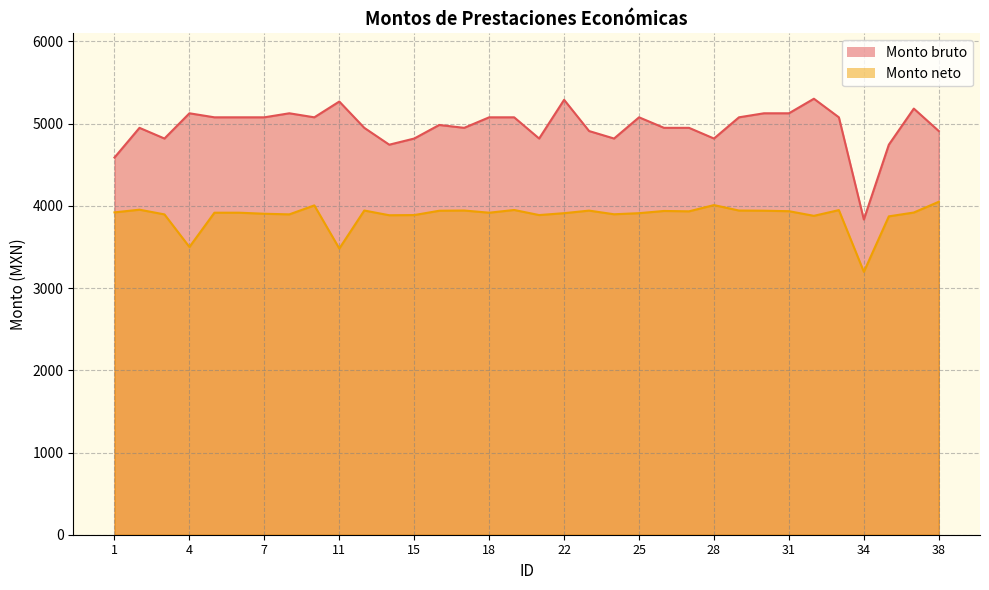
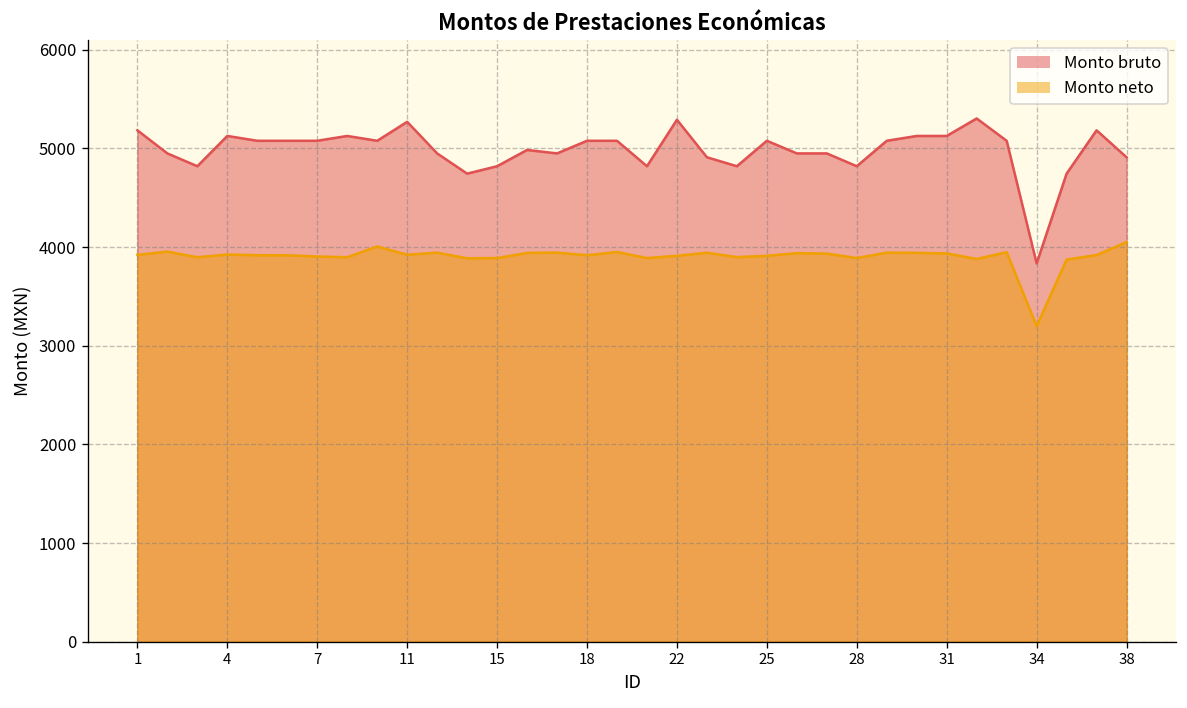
  {
    "Monto bruto": {
-     "1": 4600,
+     "1": 5200,
      "4": 5100,
      "7": 5100,
      "11": 5300,
      "15": 4800,
      "18": 5100,
      "22": 5300,
      "25": 5100,
      "28": 4800,
      "31": 5100,
      "34": 3800,
      "38": 4900
    },
    "Monto neto": {
      "1": 3900,
-     "4": 3500,
+     "4": 3900,
      "7": 3900,
-     "11": 3500,
+     "11": 3900,
      "15": 3900,
      "18": 3900,
      "22": 3900,
      "25": 3900,
-     "28": 4000,
+     "28": 3900,
      "31": 3900,
      "34": 3200,
      "38": 4000
    }
  }
